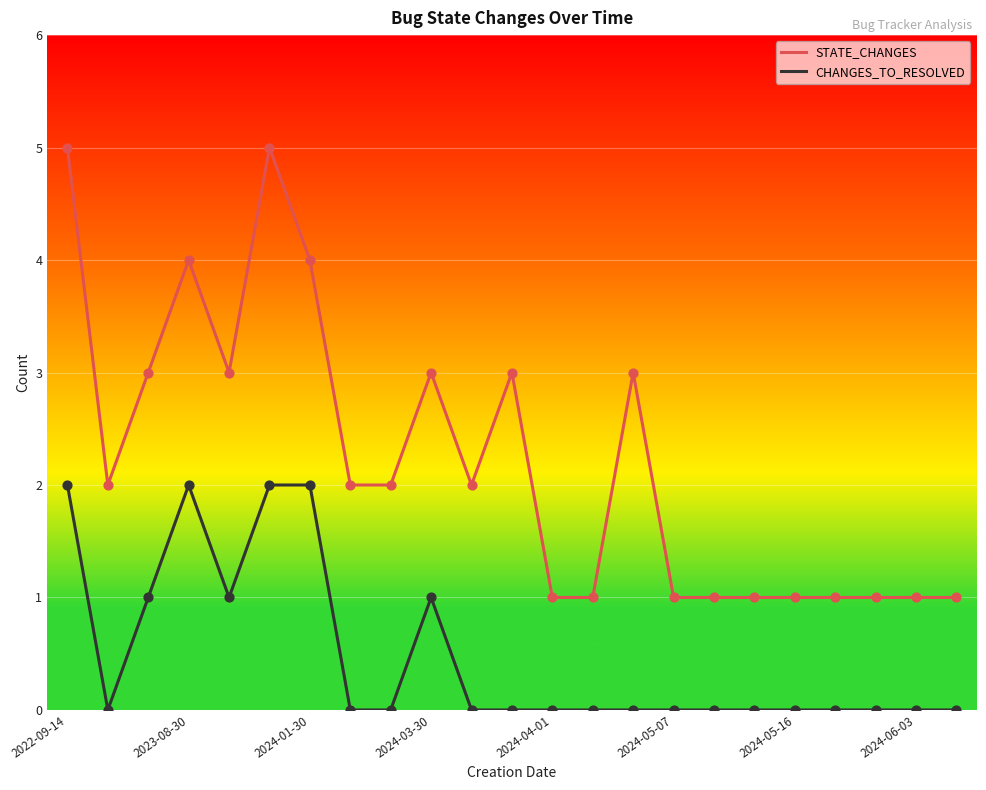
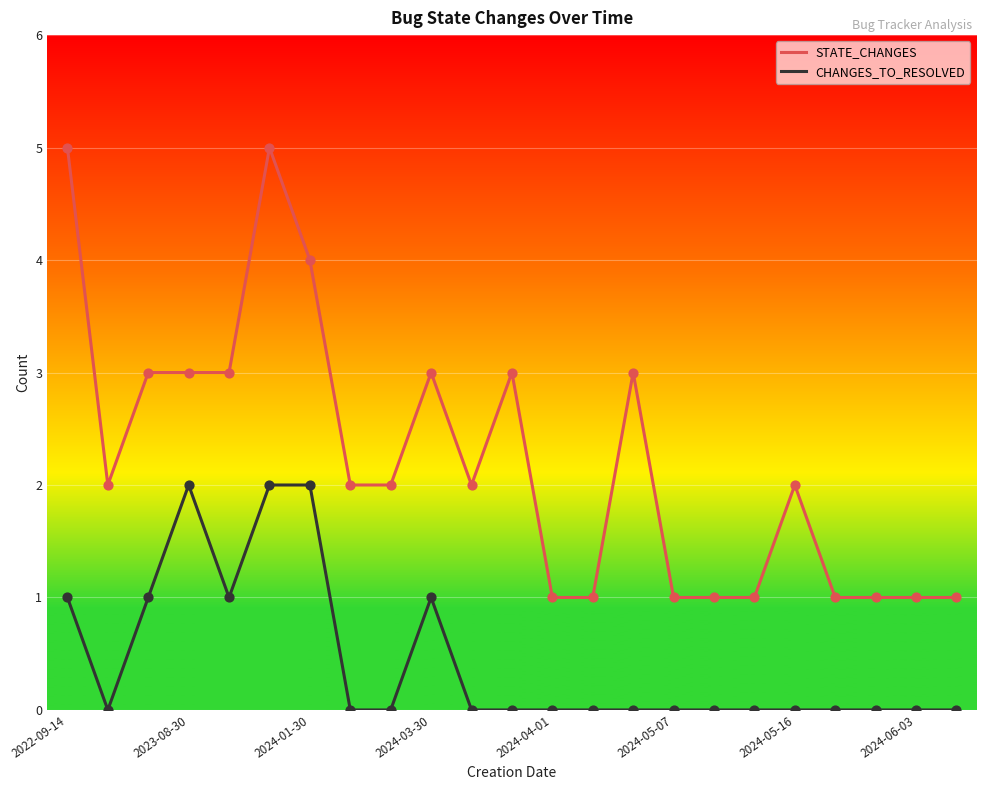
  {
    "STATE_CHANGES": {
      "2022-09-14": 5,
-     "2023-08-30": 4,
+     "2023-08-30": 3,
      "2024-01-30": 4,
-     "2024-05-16": 1
+     "2024-05-16": 2
    },
    "CHANGES_TO_RESOLVED": {
-     "2022-09-14": 2,
+     "2022-09-14": 1,
      "2023-08-30": 2,
      "2024-01-30": 2,
      "2024-05-16": 0
    }
  }
